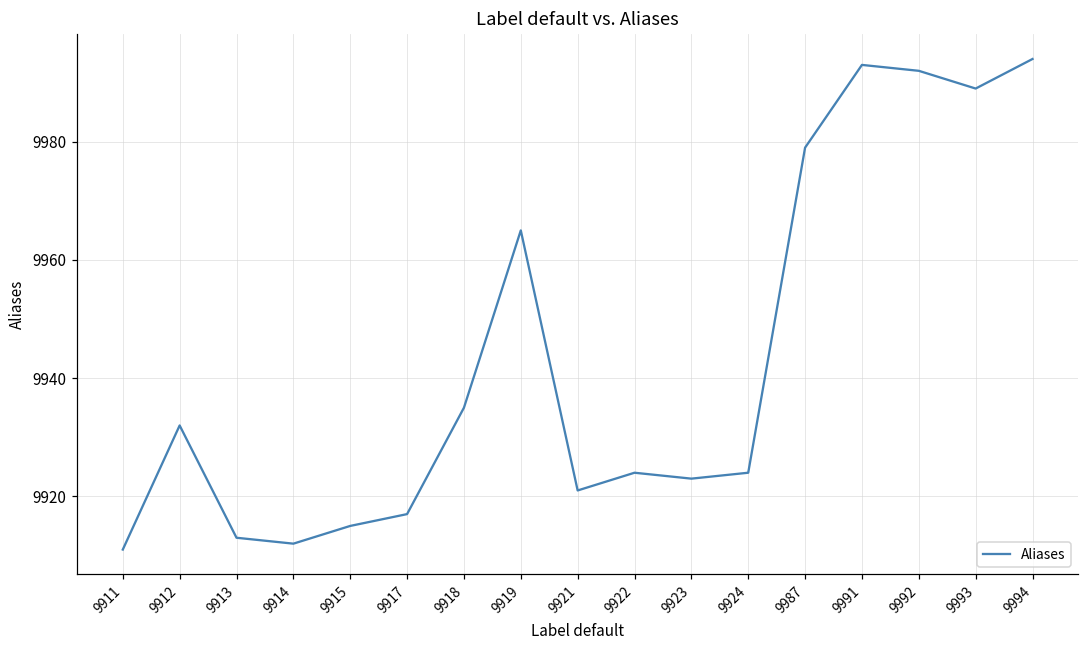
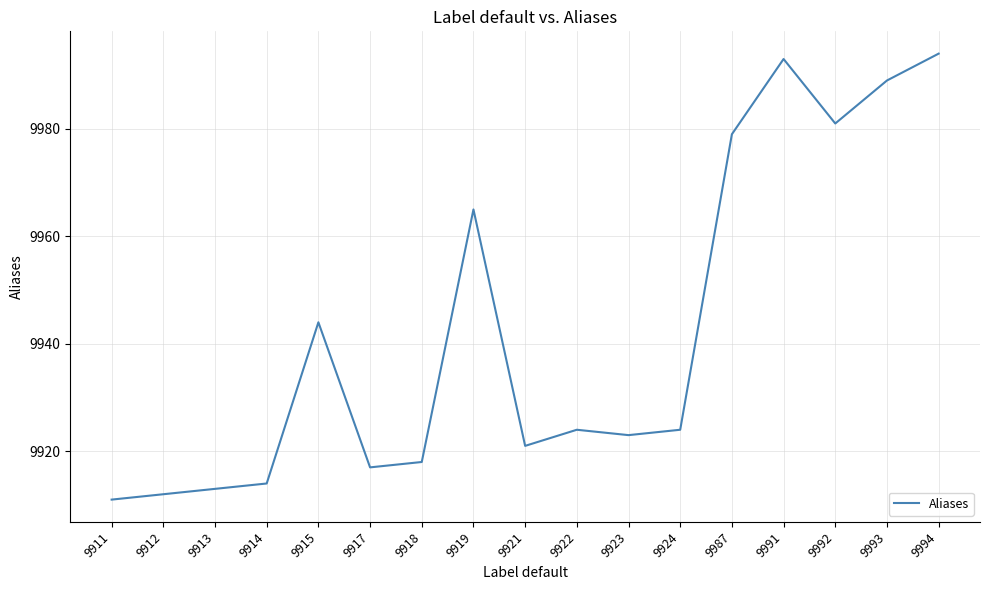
  {
    "9911": 9911,
-   "9912": 9932,
+   "9912": 9912,
    "9913": 9913,
-   "9914": 9912,
-   "9915": 9915,
+   "9914": 9914,
+   "9915": 9944,
    "9917": 9917,
-   "9918": 9935,
+   "9918": 9918,
    "9919": 9965,
    "9921": 9921,
    "9922": 9924,
    "9923": 9923,
    "9924": 9924,
    "9987": 9979,
    "9991": 9993,
-   "9992": 9992,
+   "9992": 9981,
    "9993": 9989,
    "9994": 9994
  }
